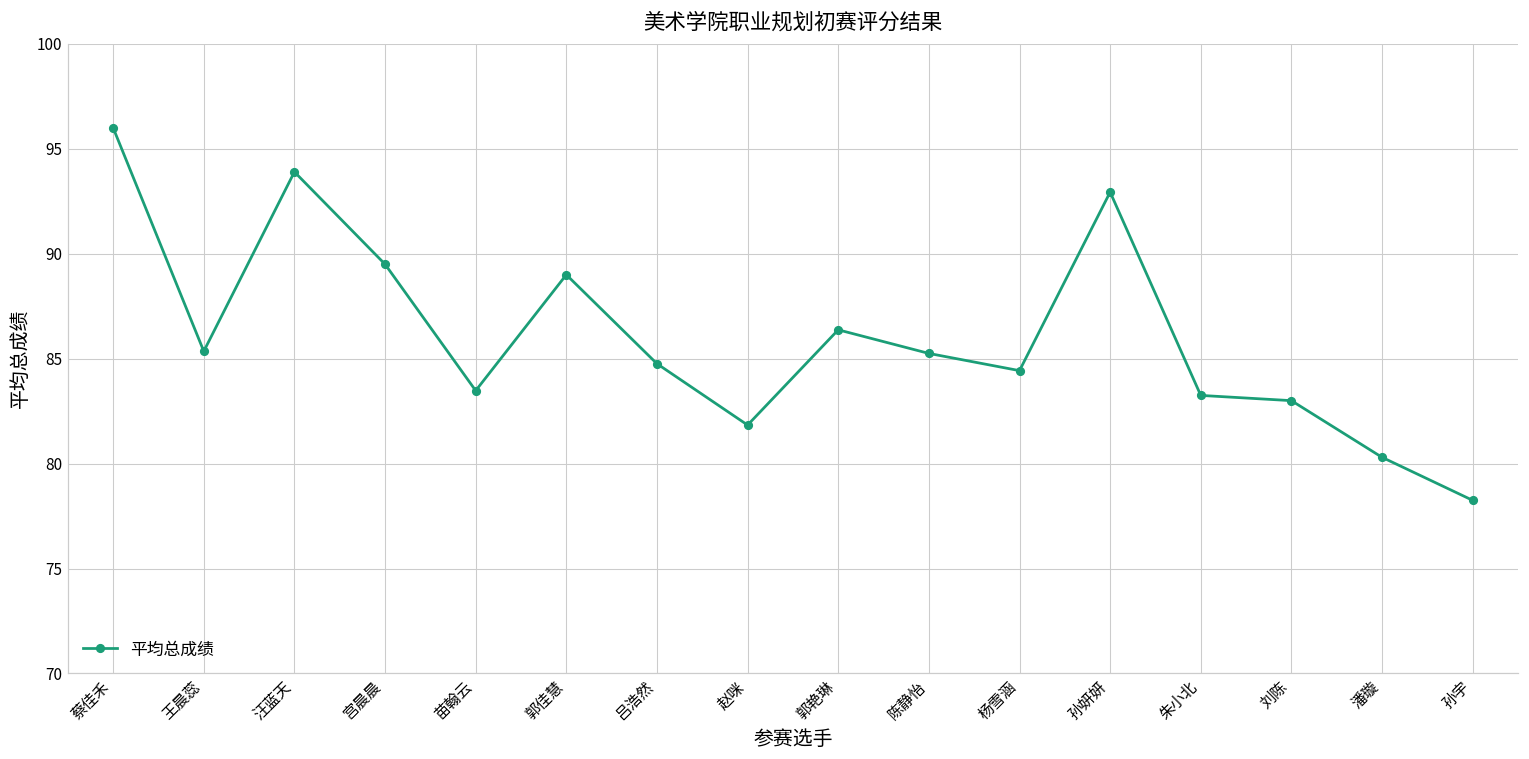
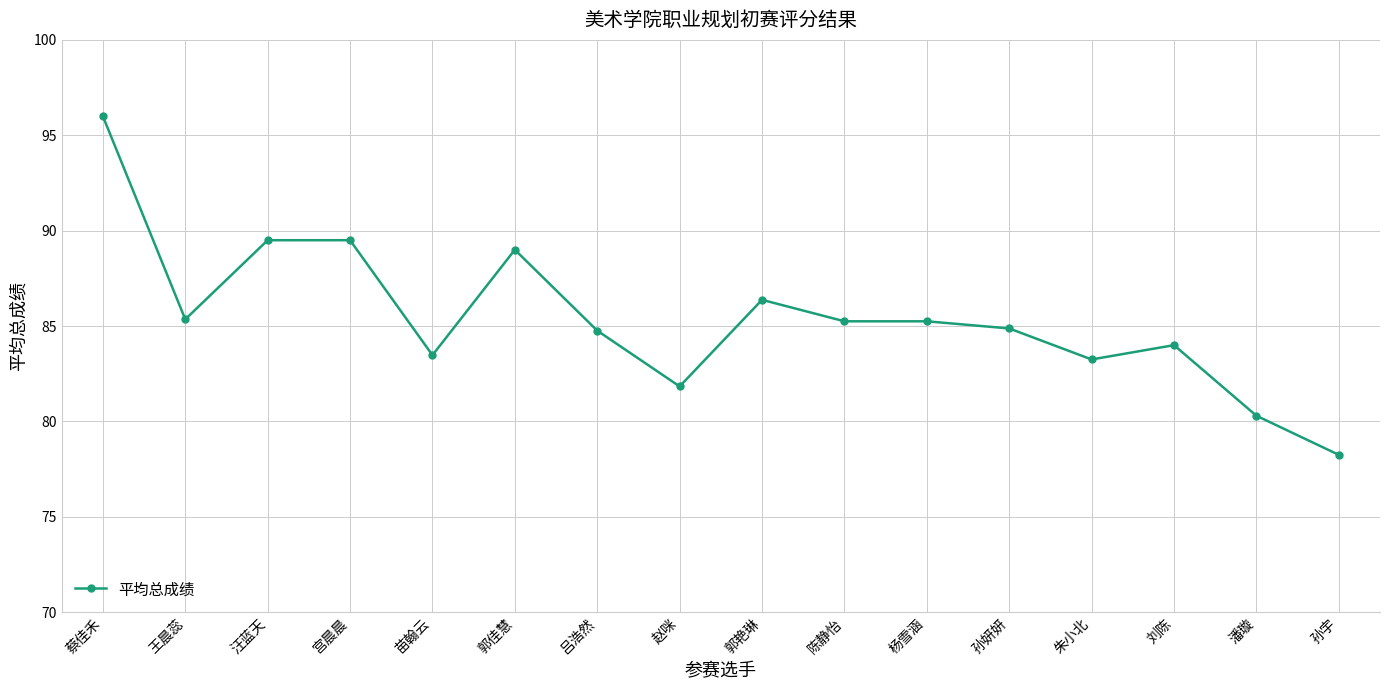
  {
    "蔡佳禾": 96.0,
    "王晨蕊": 85.4,
-   "汪蓝天": 93.9,
+   "汪蓝天": 89.5,
    "宫晨晨": 89.5,
    "苗翰云": 83.5,
    "郭佳慧": 89.0,
    "吕浩然": 84.8,
    "赵咪": 81.8,
    "郭艳琳": 86.4,
    "陈静怡": 85.3,
-   "杨雪涵": 84.4,
-   "孙妍妍": 92.9,
+   "杨雪涵": 85.3,
+   "孙妍妍": 84.9,
    "朱小北": 83.3,
-   "刘陈": 83,
+   "刘陈": 84,
    "潘璇": 80.3,
    "孙宇": 78.3
  }
